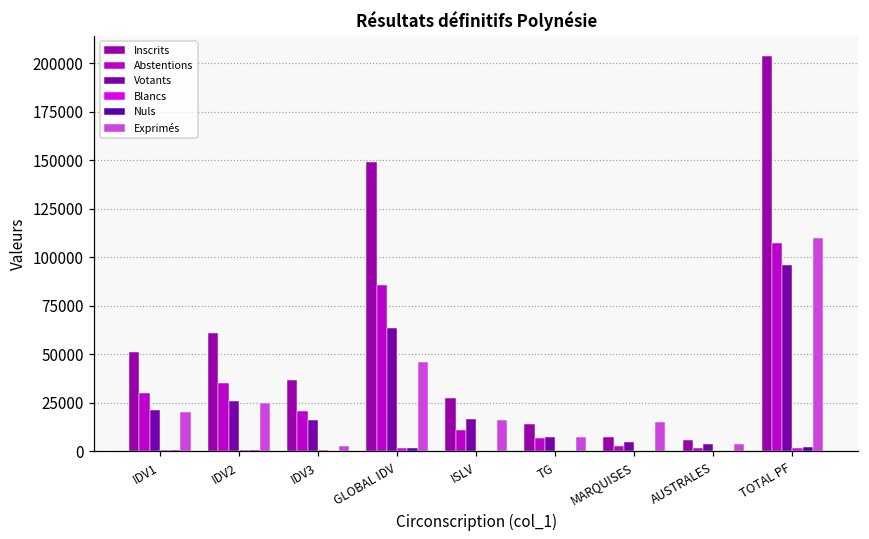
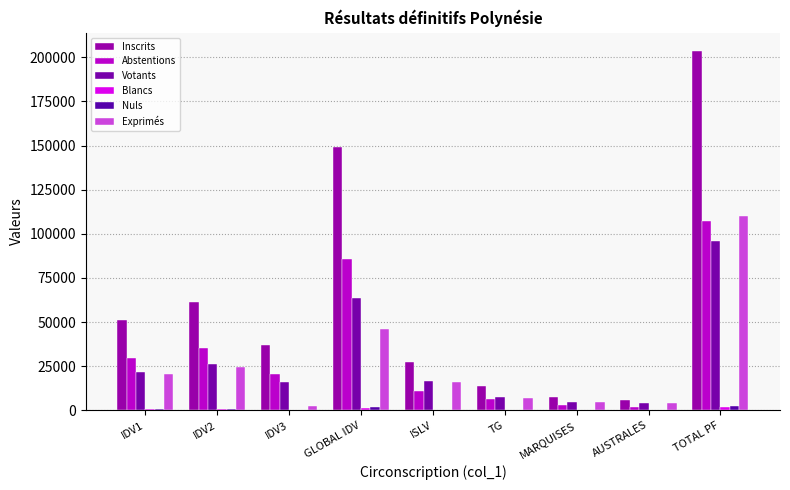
  {
    "Exprimés": {
      "IDV1": 20000,
      "IDV2": 25000,
      "IDV3": 3000,
      "GLOBAL IDV": 46000,
      "ISLV": 16000,
      "TG": 7000,
-     "MARQUISES": 15000,
+     "MARQUISES": 5000,
      "AUSTRALES": 4000,
      "TOTAL PF": 110000
    }
  }
